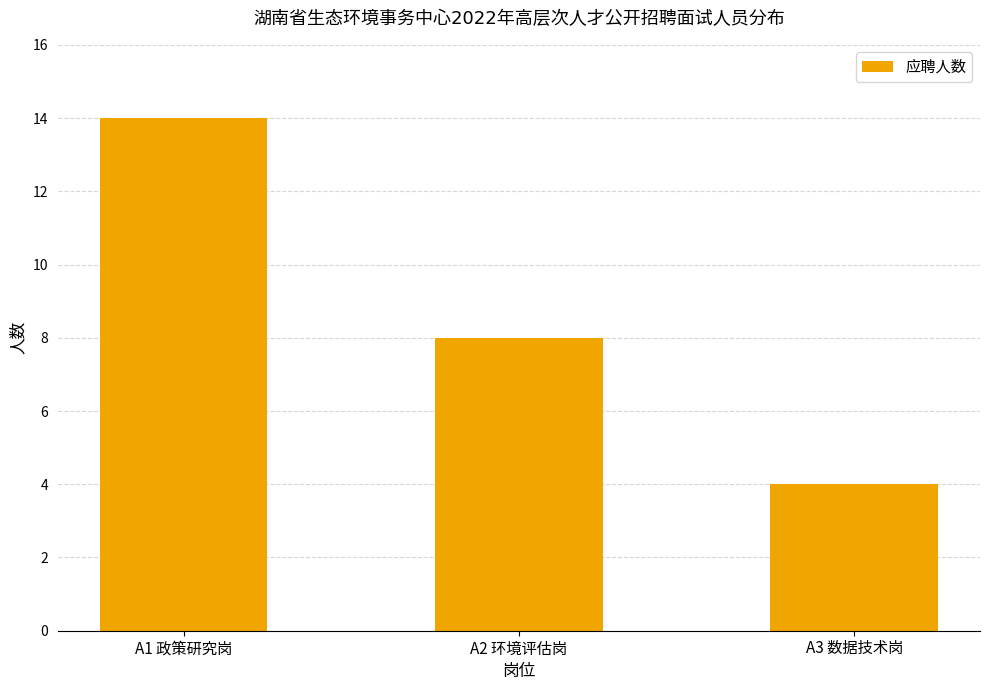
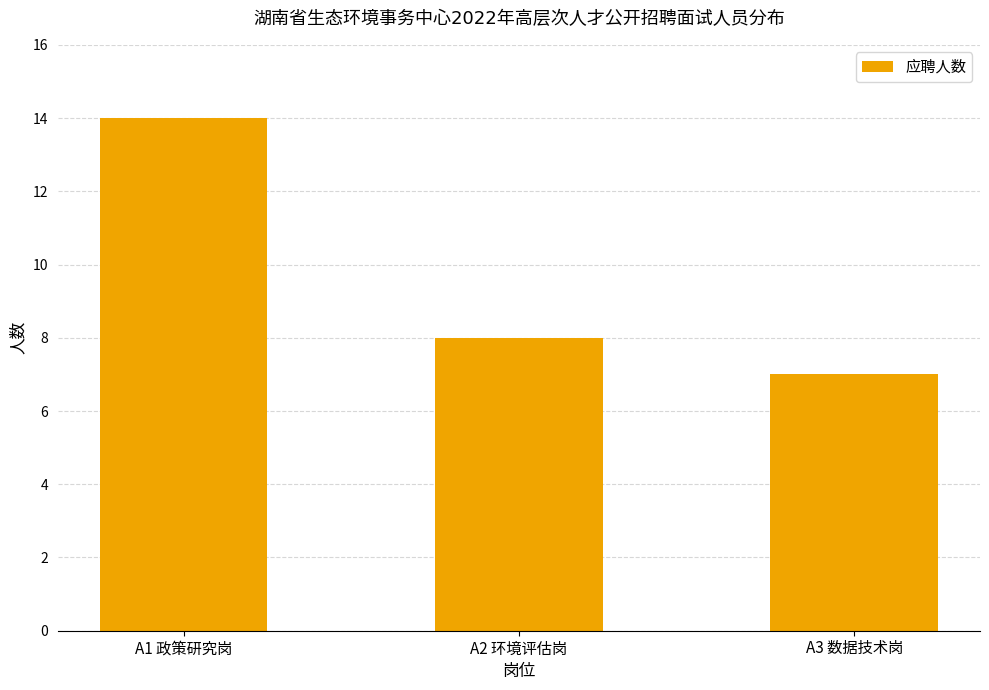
  {
    "A1 政策研究岗": 14,
    "A2 环境评估岗": 8,
-   "A3 数据技术岗": 4
+   "A3 数据技术岗": 7
  }
